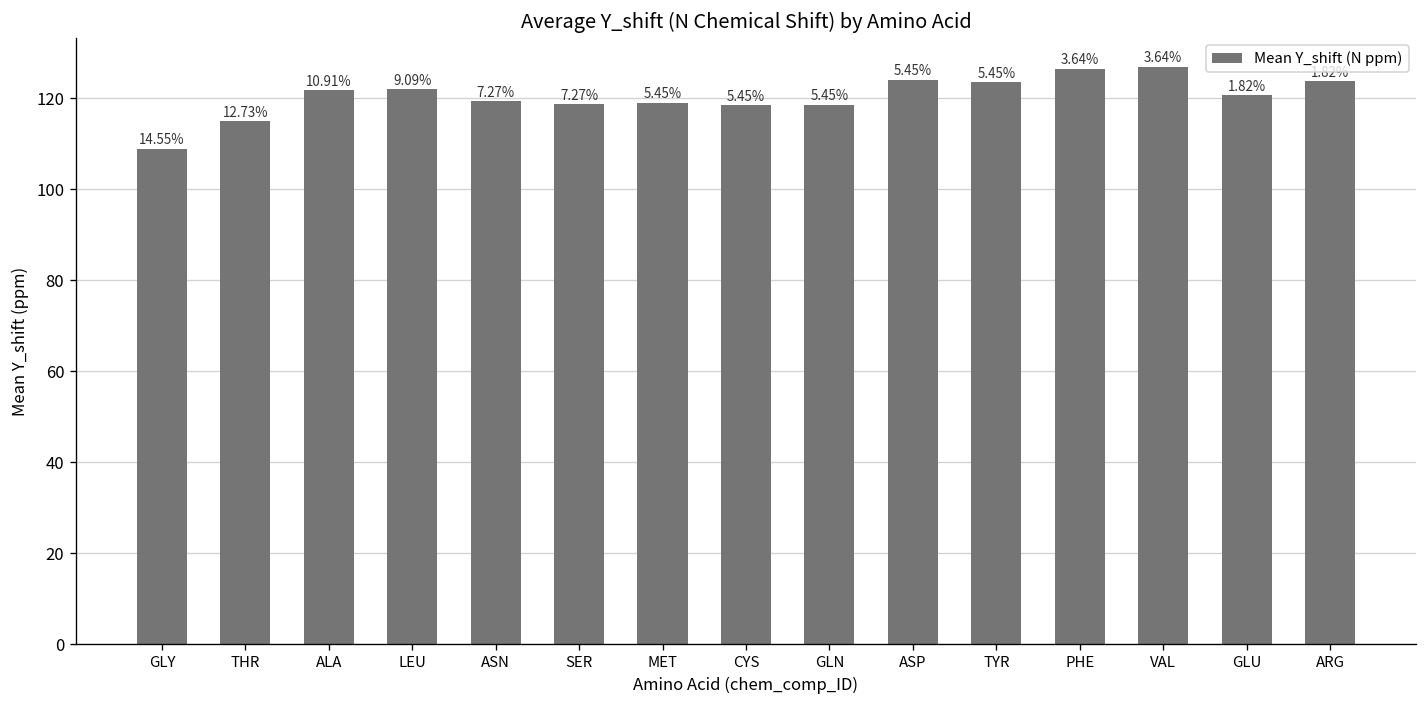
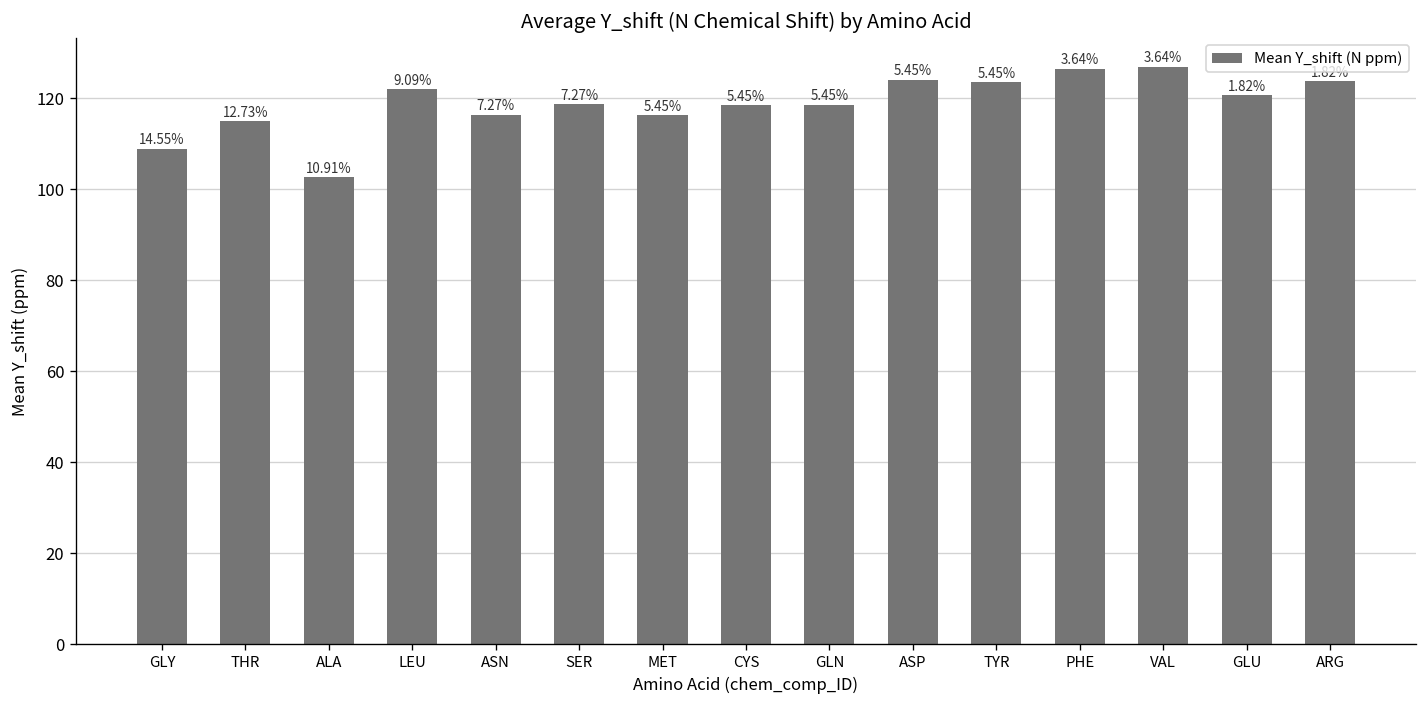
  {
-   "ALA": 122,
-   "ASN": 119,
-   "MET": 119
+   "ALA": 103,
+   "ASN": 116,
+   "MET": 116
  }
